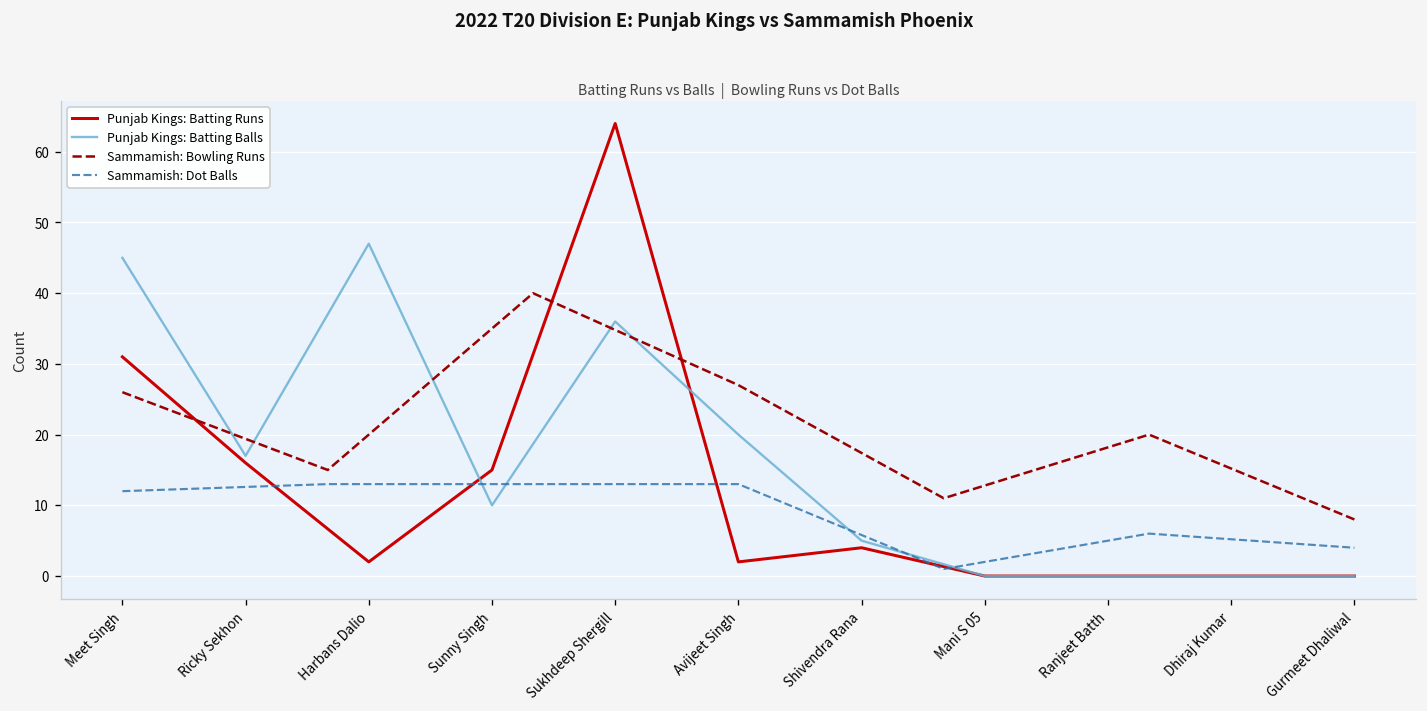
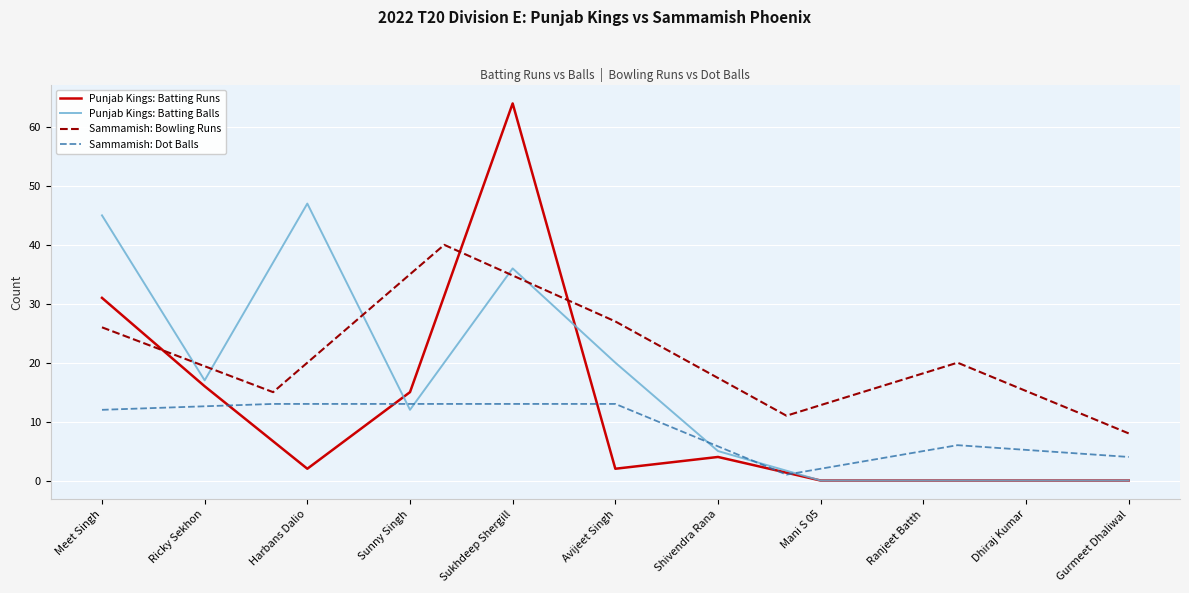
  {
    "Punjab Kings: Batting Balls": {
      "Meet Singh": 45,
      "Ricky Sekhon": 17,
      "Harbans Dalio": 47,
-     "Sunny Singh": 10,
+     "Sunny Singh": 12,
      "Sukhdeep Shergill": 36,
      "Avijeet Singh": 20,
      "Shivendra Rana": 5
    },
    "Sammamish: Dot Balls": {
      "Meet Singh": 12,
      "Avijeet Singh": 13,
      "Gurmeet Dhaliwal": 4
    }
  }
